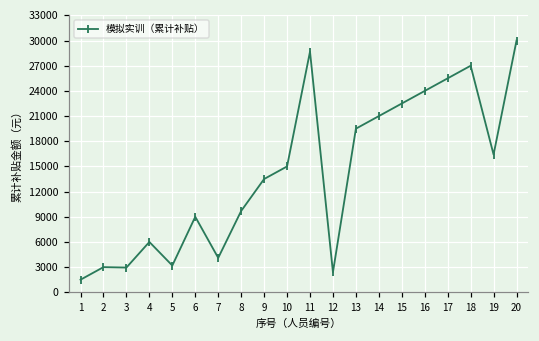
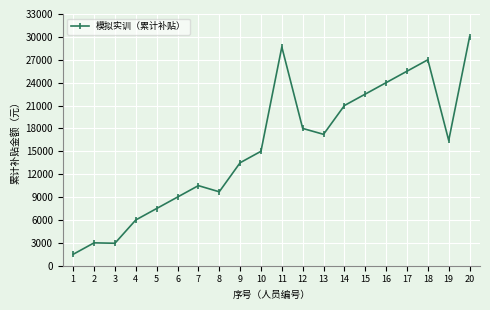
  {
    "1": 2000,
    "2": 3000,
    "3": 3000,
    "4": 6000,
-   "5": 3000,
+   "5": 8000,
    "6": 9000,
-   "7": 4000,
+   "7": 11000,
    "8": 10000,
    "9": 14000,
    "10": 15000,
    "11": 29000,
-   "12": 2000,
-   "13": 20000,
+   "12": 18000,
+   "13": 17000,
    "14": 21000,
    "15": 23000,
    "16": 24000,
    "17": 26000,
    "18": 27000,
    "19": 16000,
    "20": 30000
  }
